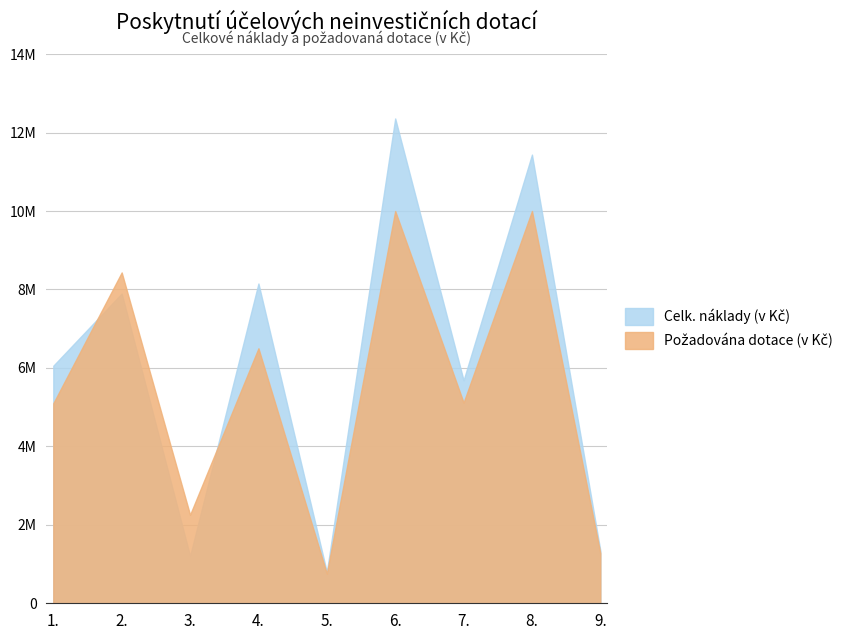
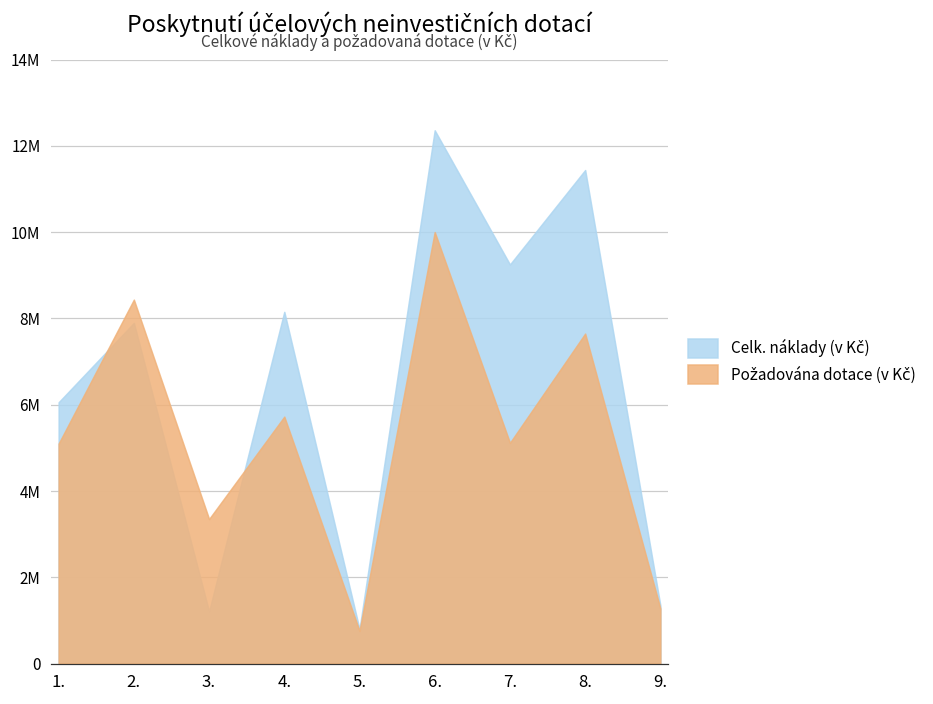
  {
    "Celk. náklady (v Kč)": {
      "1.": 6100000,
      "2.": 7900000,
      "3.": 1200000,
      "4.": 8200000,
      "6.": 12400000,
-     "7.": 5700000,
+     "7.": 9200000,
      "8.": 11400000,
      "9.": 1300000
    },
    "Požadována dotace (v Kč)": {
      "1.": 5100000,
      "2.": 8400000,
-     "3.": 2300000,
-     "4.": 6500000,
+     "3.": 3400000,
+     "4.": 5700000,
      "6.": 10000000,
      "7.": 5100000,
-     "8.": 10000000,
+     "8.": 7600000,
      "9.": 1300000
    }
  }
